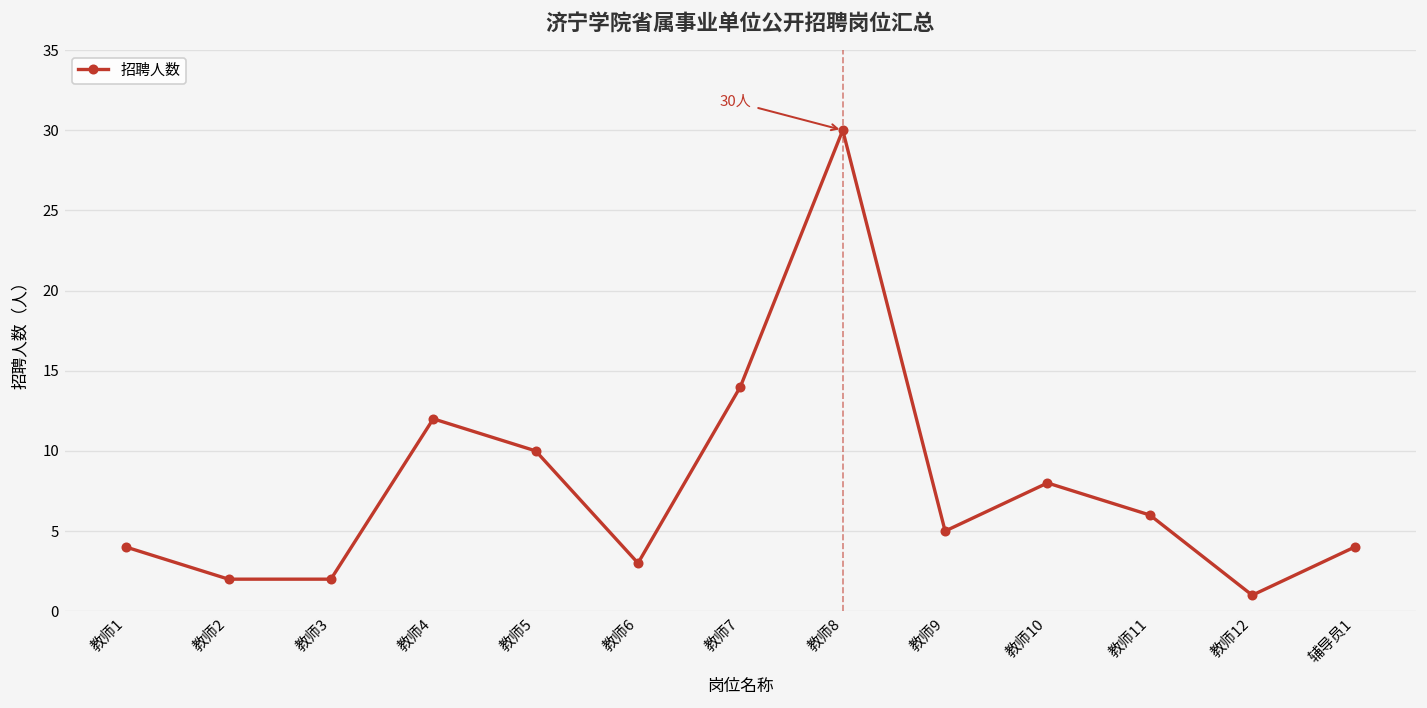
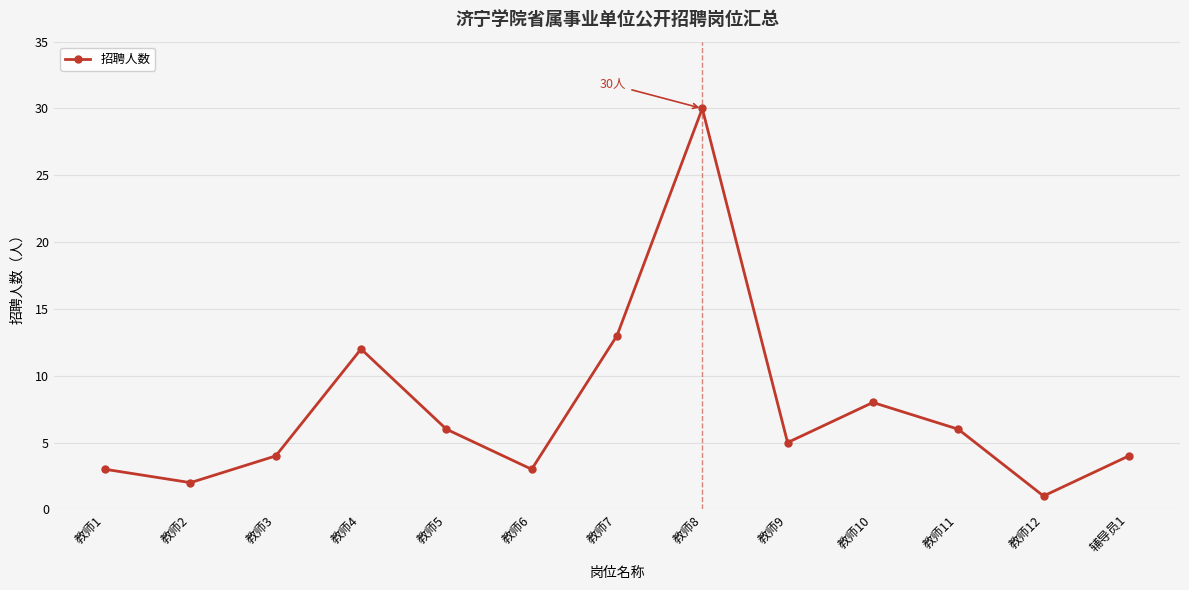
  {
-   "教师1": 4,
+   "教师1": 3,
    "教师2": 2,
-   "教师3": 2,
+   "教师3": 4,
    "教师4": 12,
-   "教师5": 10,
+   "教师5": 6,
    "教师6": 3,
-   "教师7": 14,
+   "教师7": 13,
    "教师9": 5,
    "教师10": 8,
    "教师11": 6,
    "教师12": 1,
    "辅导员1": 4
  }
